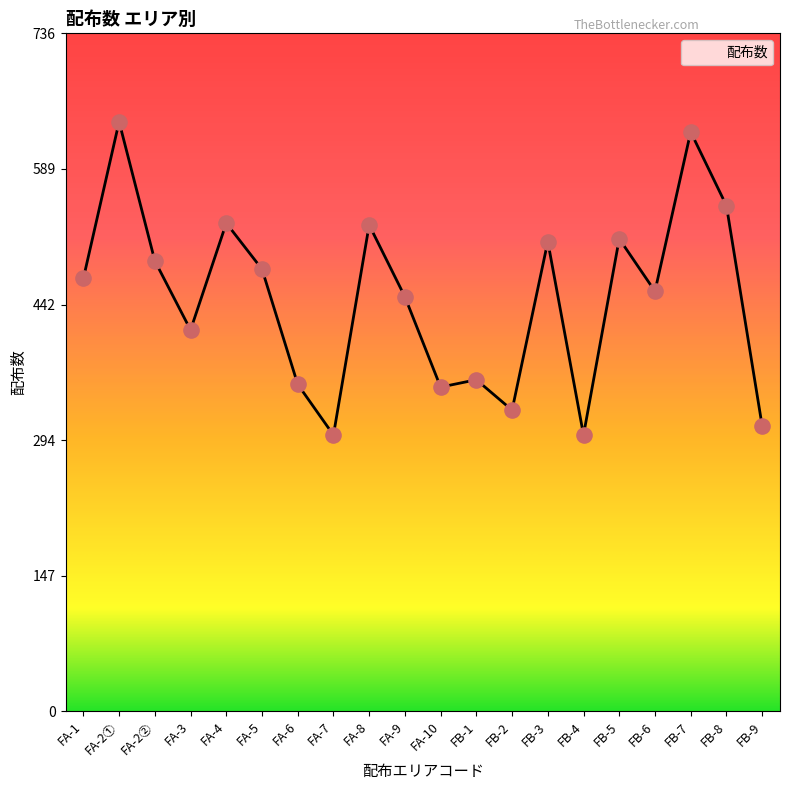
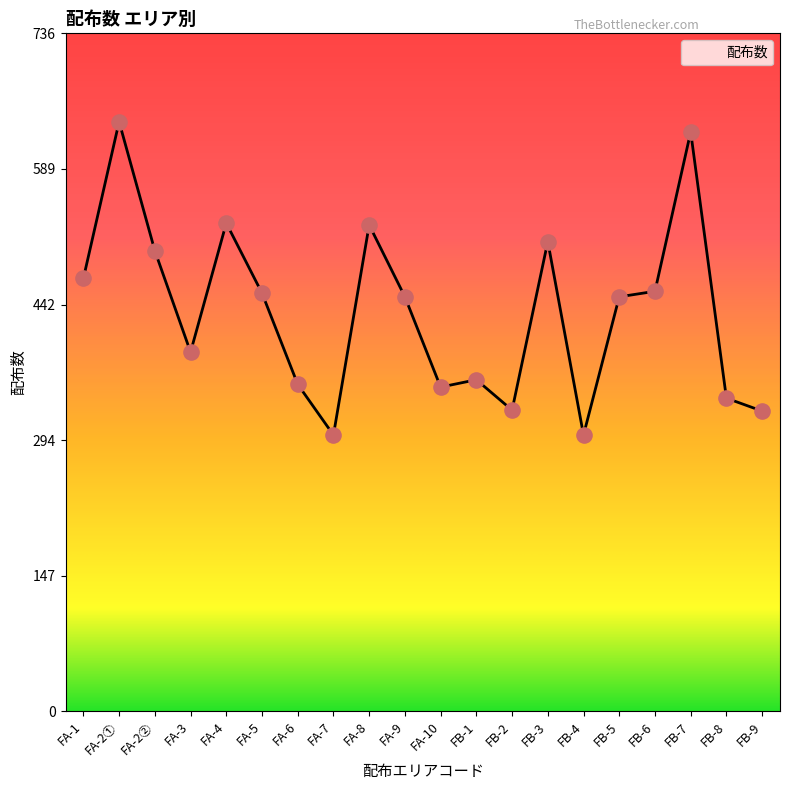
  {
    "FA-1": 470,
    "FA-2①": 640,
-   "FA-2②": 490,
-   "FA-3": 410,
+   "FA-2②": 500,
+   "FA-3": 390,
    "FA-4": 530,
-   "FA-5": 480,
+   "FA-5": 450,
    "FA-6": 360,
    "FA-7": 300,
    "FA-8": 530,
    "FA-9": 450,
    "FA-10": 350,
    "FB-1": 360,
    "FB-2": 330,
    "FB-3": 510,
    "FB-4": 300,
-   "FB-5": 510,
+   "FB-5": 450,
    "FB-6": 460,
    "FB-7": 630,
-   "FB-8": 550,
-   "FB-9": 310
+   "FB-8": 340,
+   "FB-9": 330
  }
